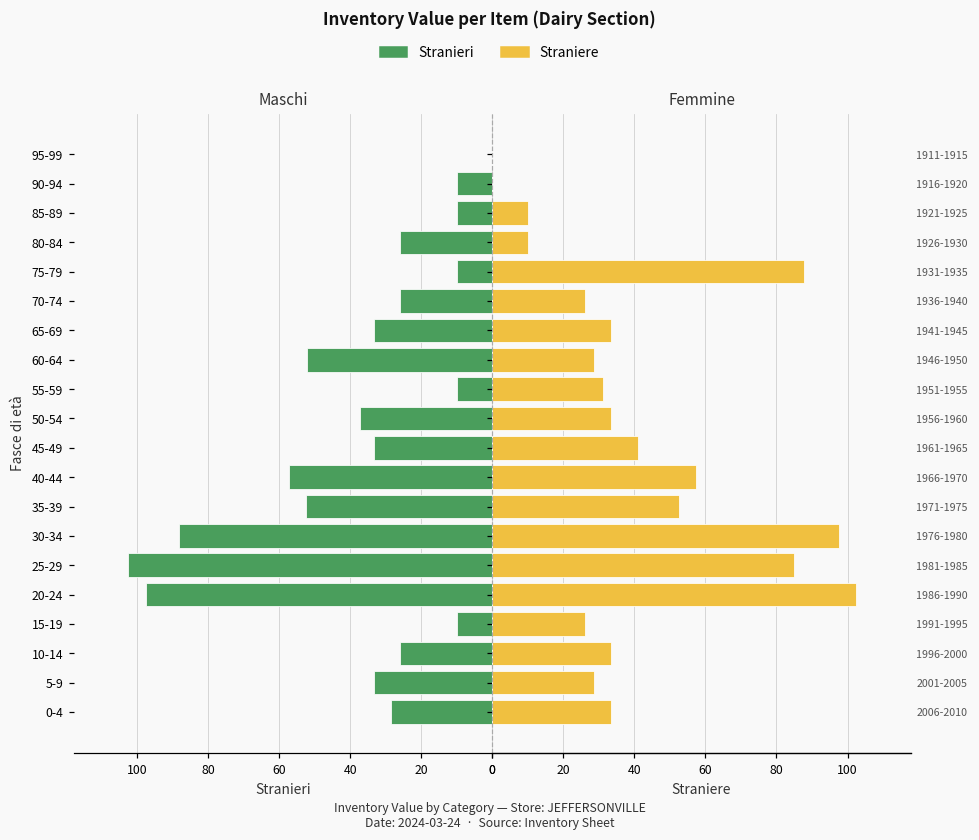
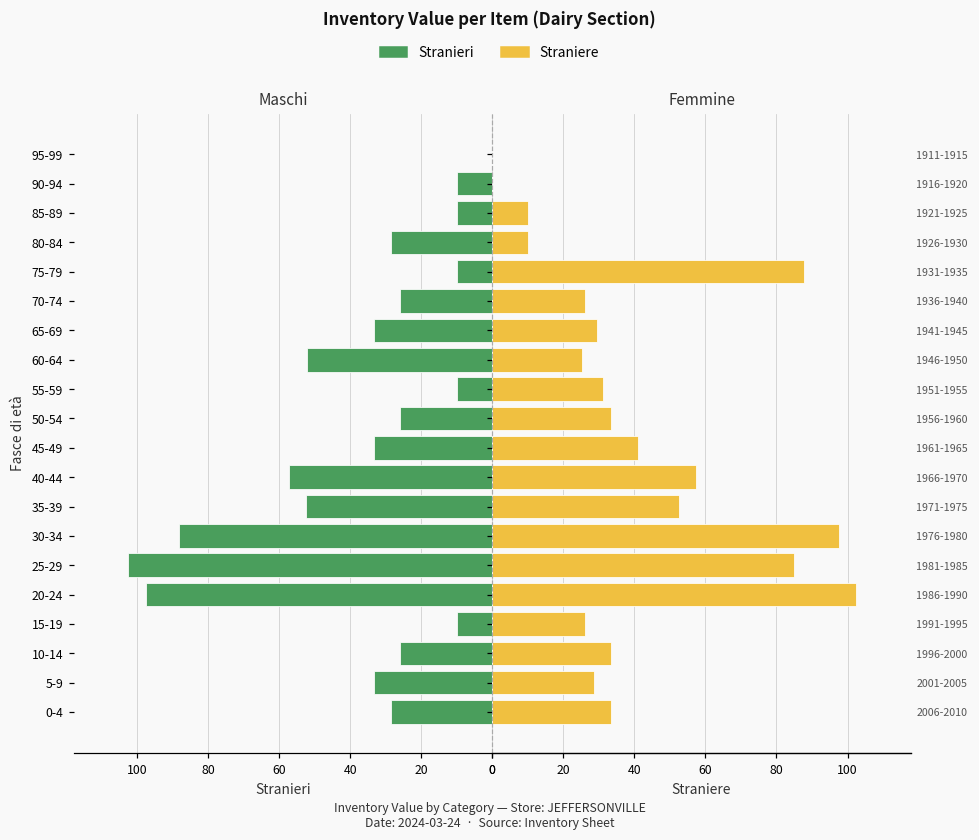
  {
    "Maschi": {
      "95-99": 0,
      "90-94": 10,
      "85-89": 10,
-     "80-84": 26,
+     "80-84": 29,
      "75-79": 10,
      "70-74": 26,
      "65-69": 33,
      "60-64": 52,
      "55-59": 10,
-     "50-54": 37,
+     "50-54": 26,
      "45-49": 33,
      "40-44": 57,
      "35-39": 53,
      "30-34": 88,
      "25-29": 102,
      "20-24": 98,
      "15-19": 10,
      "10-14": 26,
      "5-9": 33,
      "0-4": 29
    },
    "Femmine": {
      "1911-1915": 0,
      "1916-1920": 0,
      "1921-1925": 10,
      "1926-1930": 10,
      "1931-1935": 88,
      "1936-1940": 26,
-     "1941-1945": 33,
-     "1946-1950": 29,
+     "1941-1945": 30,
+     "1946-1950": 25,
      "1951-1955": 31,
      "1956-1960": 33,
      "1961-1965": 41,
      "1966-1970": 57,
      "1971-1975": 53,
      "1976-1980": 98,
      "1981-1985": 85,
      "1986-1990": 102,
      "1991-1995": 26,
      "1996-2000": 33,
      "2001-2005": 29,
      "2006-2010": 33
    }
  }
